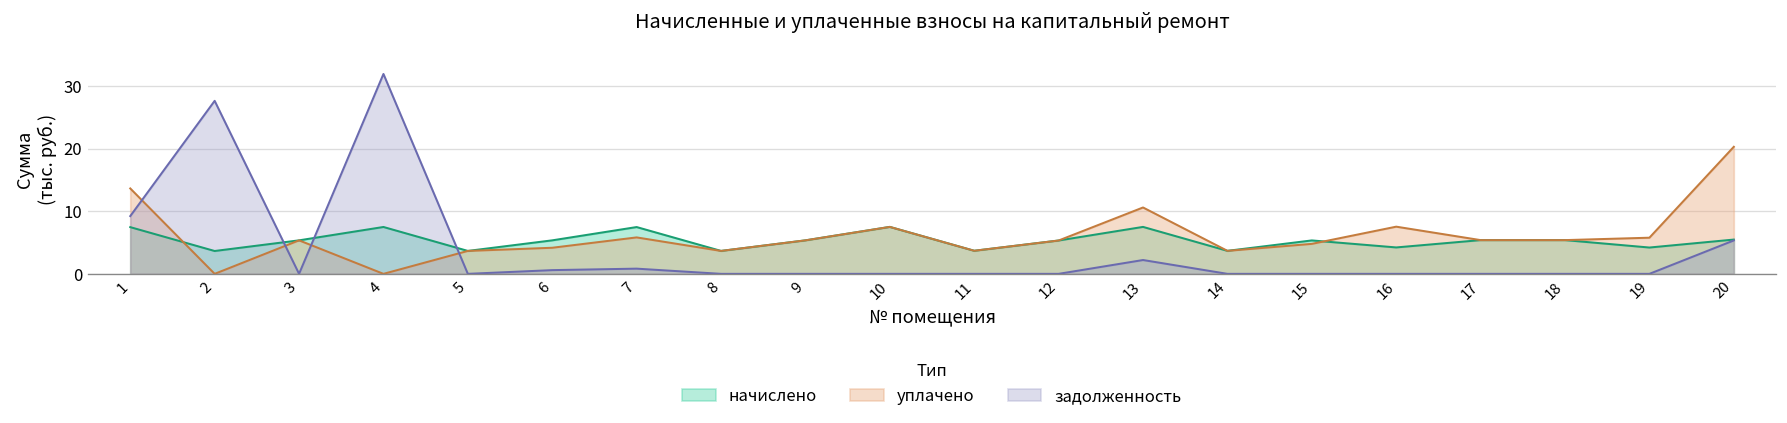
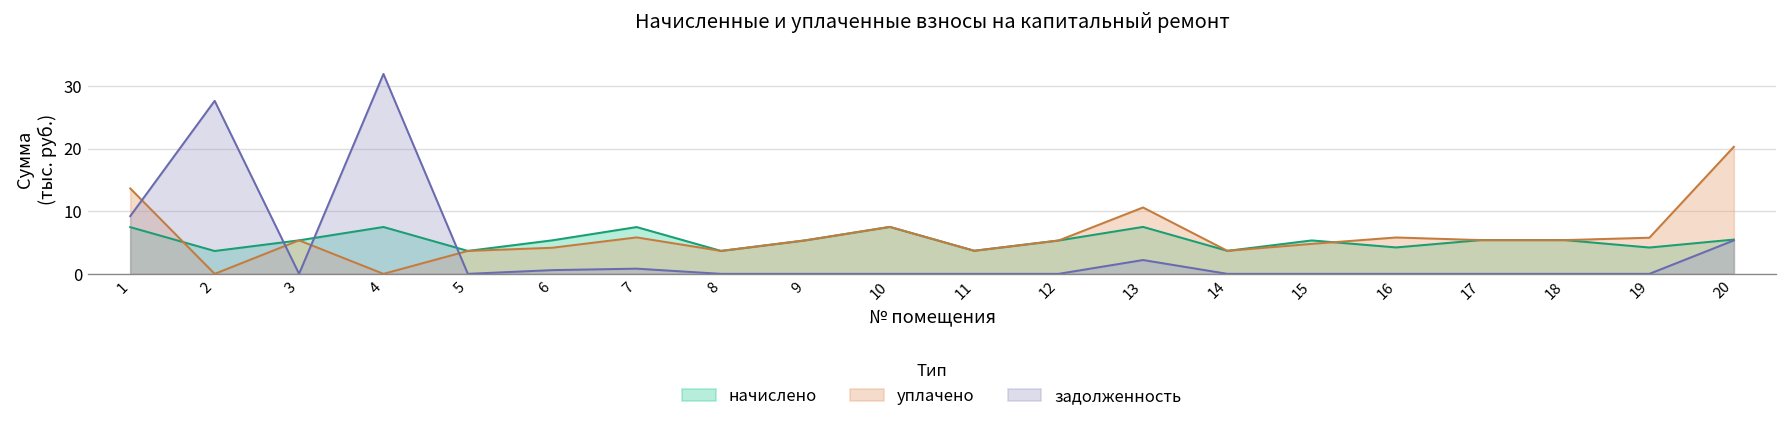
  {
    "начислено": {
      "1": 7,
      "2": 4,
      "4": 7,
      "6": 5,
      "7": 7,
      "13": 8,
      "15": 5,
      "16": 4,
      "19": 4
    },
    "уплачено": {
      "1": 14,
      "2": 0,
      "4": 0,
      "6": 4,
      "7": 6,
      "13": 11,
      "15": 5,
-     "16": 8,
+     "16": 6,
      "19": 6,
      "20": 20
    },
    "задолженность": {
      "1": 9,
      "2": 28,
      "3": 0,
      "4": 32,
      "5": 0,
      "6": 1,
      "7": 1,
      "8": 0,
      "9": 0,
      "10": 0,
      "11": 0,
      "12": 0,
      "13": 2,
      "14": 0,
      "15": 0,
      "16": 0,
      "17": 0,
      "18": 0,
      "19": 0
    }
  }
